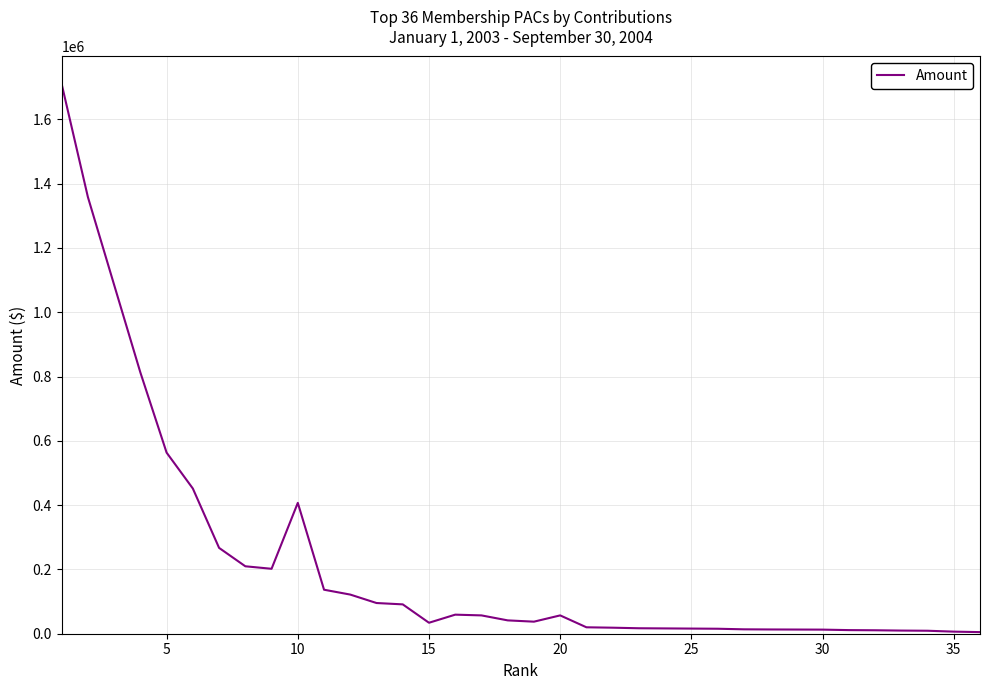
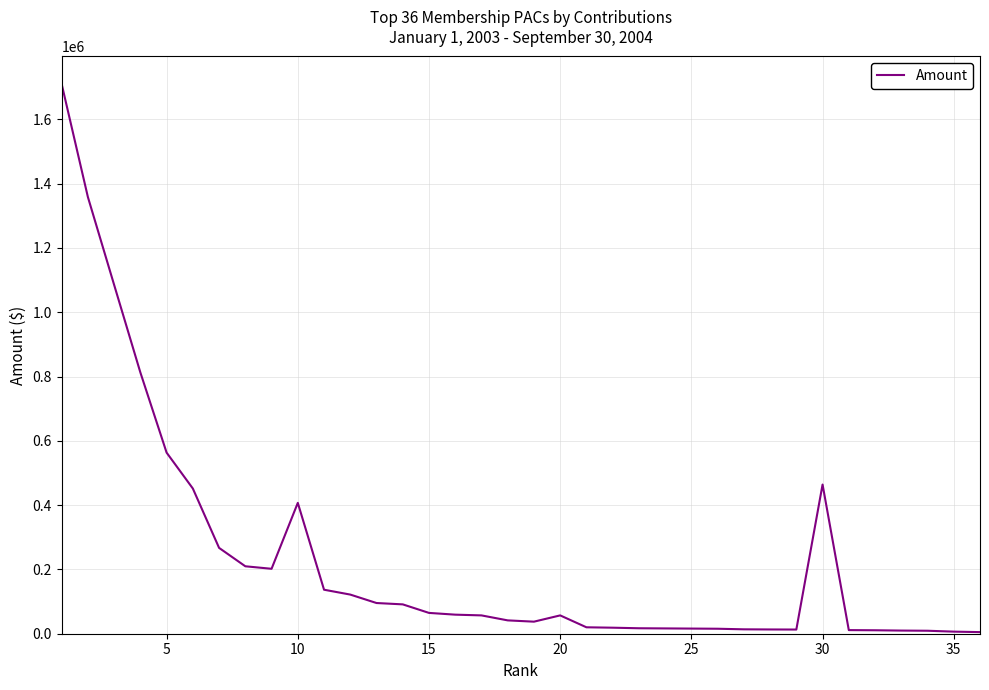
  {
    "5": 560000,
    "10": 410000,
-   "15": 30000,
+   "15": 60000,
    "20": 60000,
    "25": 20000,
-   "30": 10000,
+   "30": 460000,
    "35": 10000
  }
